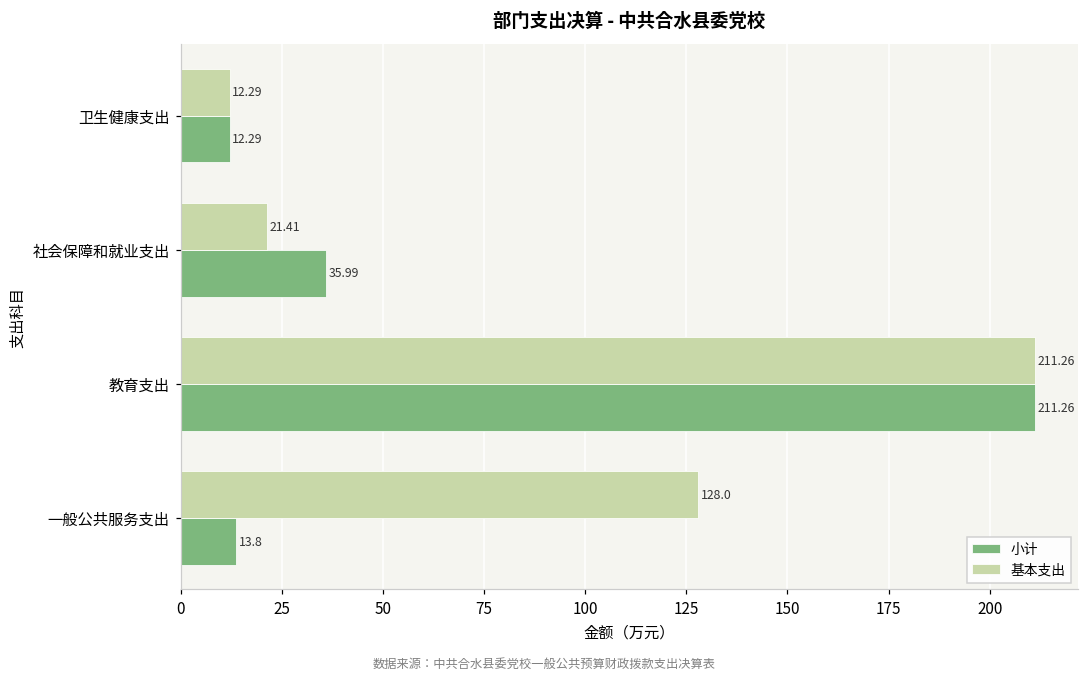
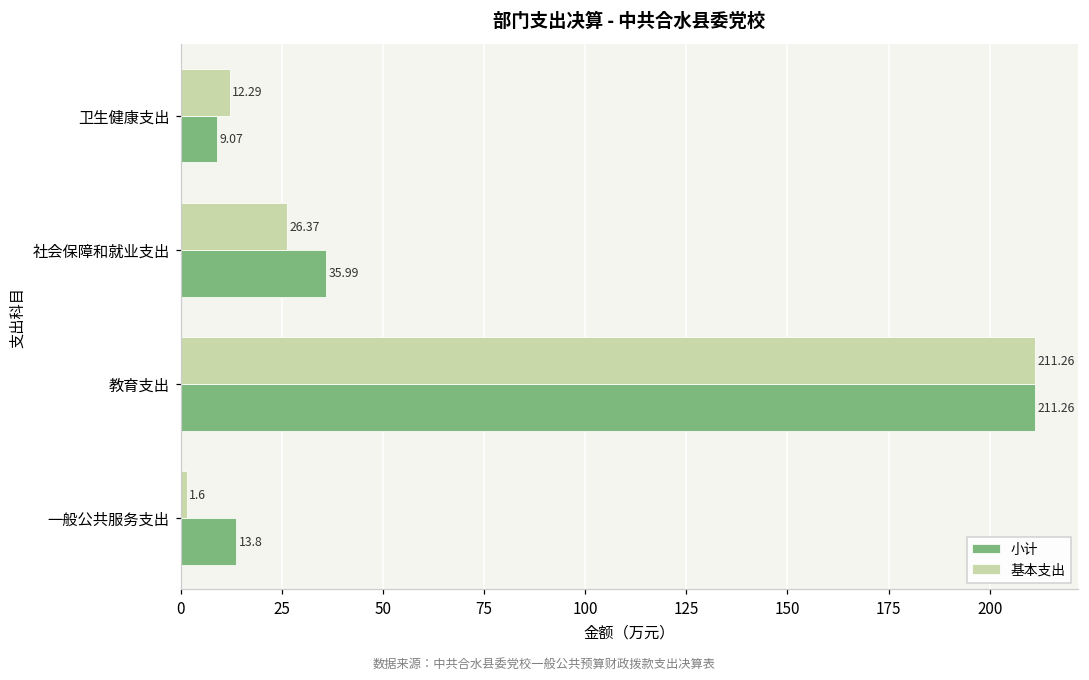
  {
    "小计": {
-     "卫生健康支出": 12.29,
+     "卫生健康支出": 9.07,
      "社会保障和就业支出": 35.99,
      "教育支出": 211.26,
      "一般公共服务支出": 13.8
    },
    "基本支出": {
      "卫生健康支出": 12.29,
-     "社会保障和就业支出": 21.41,
+     "社会保障和就业支出": 26.37,
      "教育支出": 211.26,
-     "一般公共服务支出": 128.0
+     "一般公共服务支出": 1.6
    }
  }
